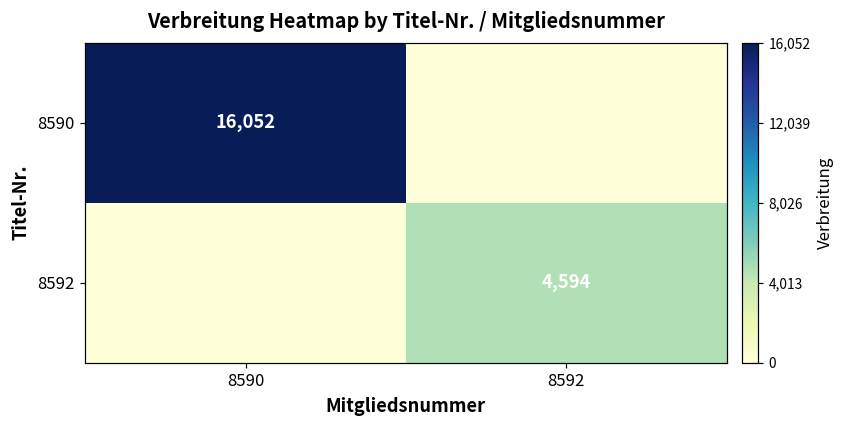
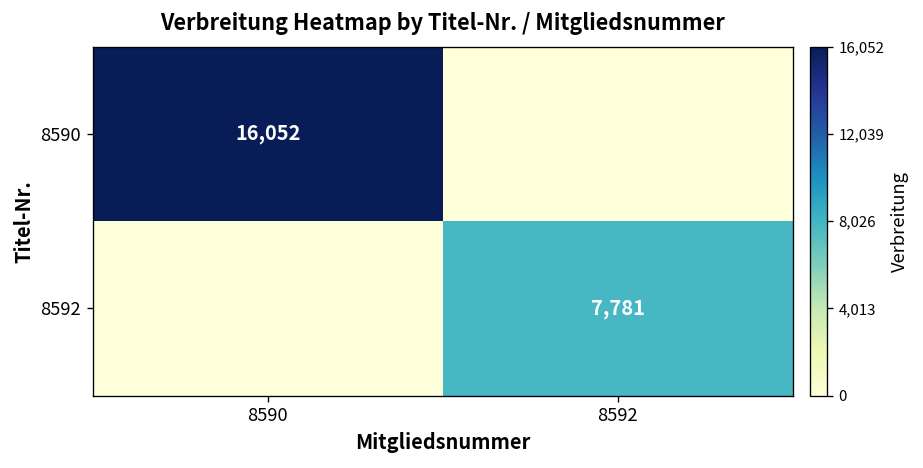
  {
    "8590": {
      "8590": "16,052"
    },
    "8592": {
-     "8592": "4,594"
+     "8592": "7,781"
    }
  }
